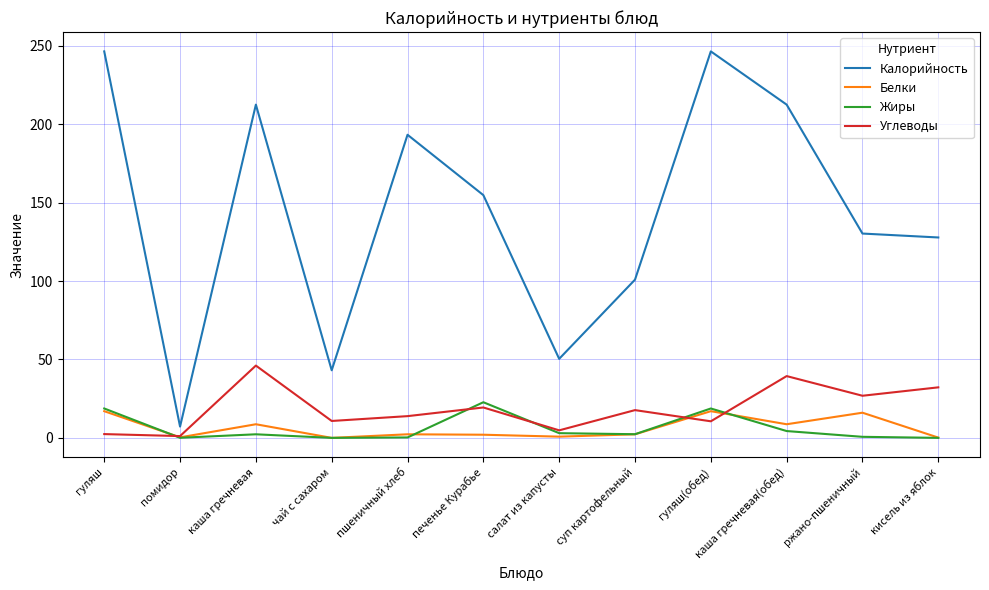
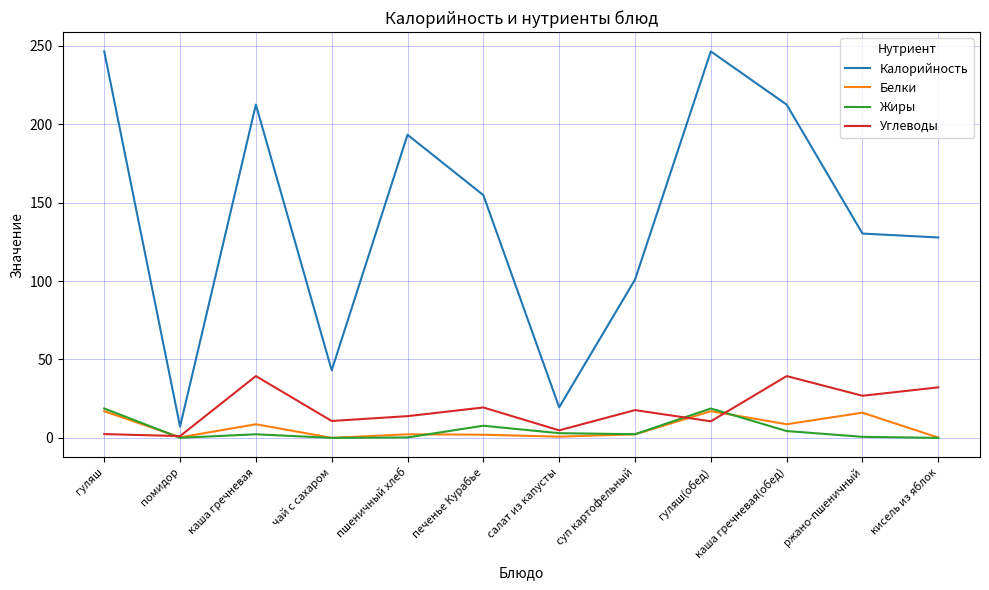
  {
    "Калорийность": {
      "гуляш": 246,
      "помидор": 7,
      "каша гречневая": 213,
      "чай с сахаром": 43,
      "пшеничный хлеб": 193,
      "печенье Курабье": 155,
-     "салат из капусты": 50,
+     "салат из капусты": 20,
      "суп картофельный": 101,
      "гуляш(обед)": 246,
      "каша гречневая(обед)": 213,
      "ржано-пшеничный": 130,
      "кисель из яблок": 128
    },
    "Белки": {
      "гуляш": 17,
      "каша гречневая": 9,
      "пшеничный хлеб": 2,
      "печенье Курабье": 2,
      "салат из капусты": 1,
      "гуляш(обед)": 17,
      "каша гречневая(обед)": 9,
      "ржано-пшеничный": 16
    },
    "Жиры": {
      "гуляш": 19,
      "каша гречневая": 2,
      "пшеничный хлеб": 0,
-     "печенье Курабье": 23,
+     "печенье Курабье": 8,
      "салат из капусты": 3,
      "гуляш(обед)": 19,
      "каша гречневая(обед)": 4,
      "ржано-пшеничный": 1
    },
    "Углеводы": {
      "гуляш": 2,
-     "каша гречневая": 46,
+     "каша гречневая": 39,
      "чай с сахаром": 11,
      "пшеничный хлеб": 14,
      "печенье Курабье": 19,
      "салат из капусты": 5,
      "суп картофельный": 18,
      "гуляш(обед)": 11,
      "каша гречневая(обед)": 39,
      "ржано-пшеничный": 27,
      "кисель из яблок": 32
    }
  }
